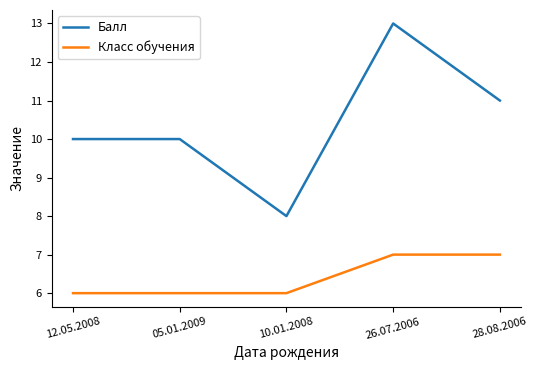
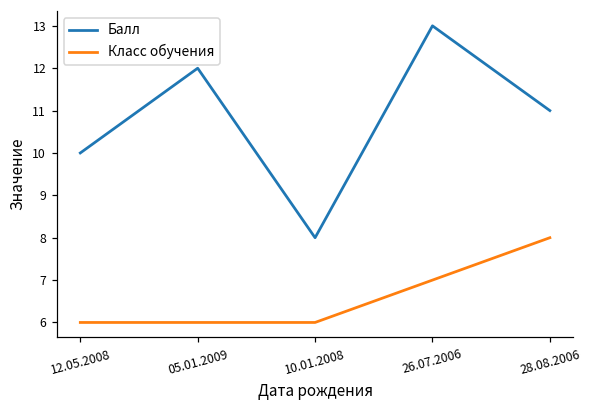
  {
    "Балл": {
      "12.05.2008": 10,
-     "05.01.2009": 10,
+     "05.01.2009": 12,
      "10.01.2008": 8,
      "26.07.2006": 13,
      "28.08.2006": 11
    },
    "Класс обучения": {
      "12.05.2008": 6,
      "05.01.2009": 6,
      "10.01.2008": 6,
      "26.07.2006": 7,
-     "28.08.2006": 7
+     "28.08.2006": 8
    }
  }
